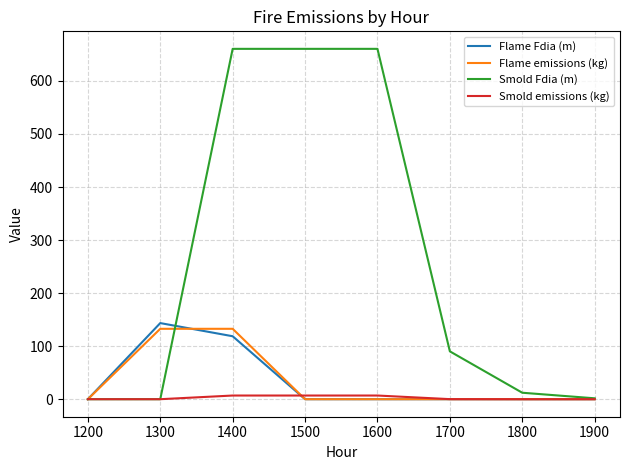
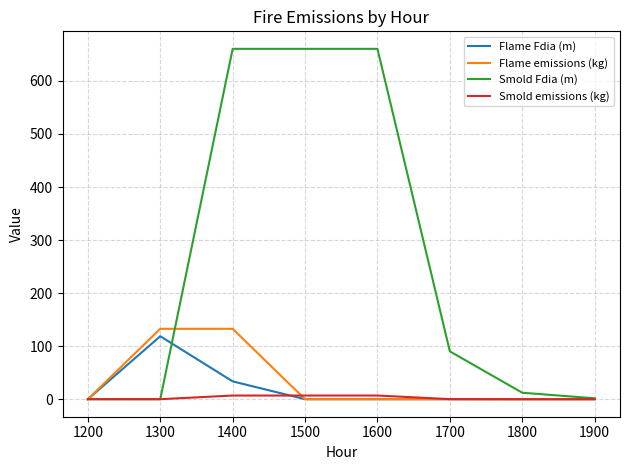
  {
    "Flame Fdia (m)": {
-     "1300": 140,
-     "1400": 120
+     "1300": 120,
+     "1400": 30
    },
    "Flame emissions (kg)": {
      "1300": 130,
      "1400": 130
    },
    "Smold Fdia (m)": {
      "1400": 660,
      "1500": 660,
      "1600": 660,
      "1700": 90,
      "1800": 10
    },
    "Smold emissions (kg)": {
      "1400": 10,
      "1500": 10,
      "1600": 10
    }
  }
